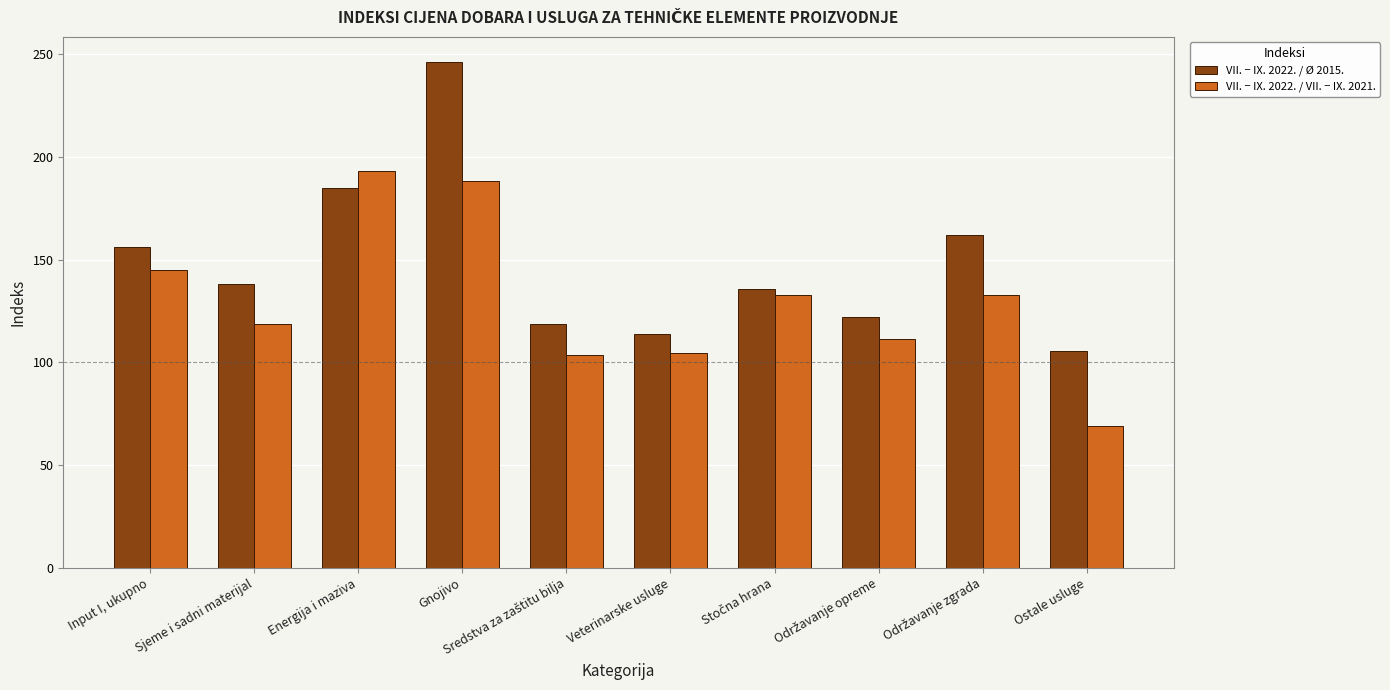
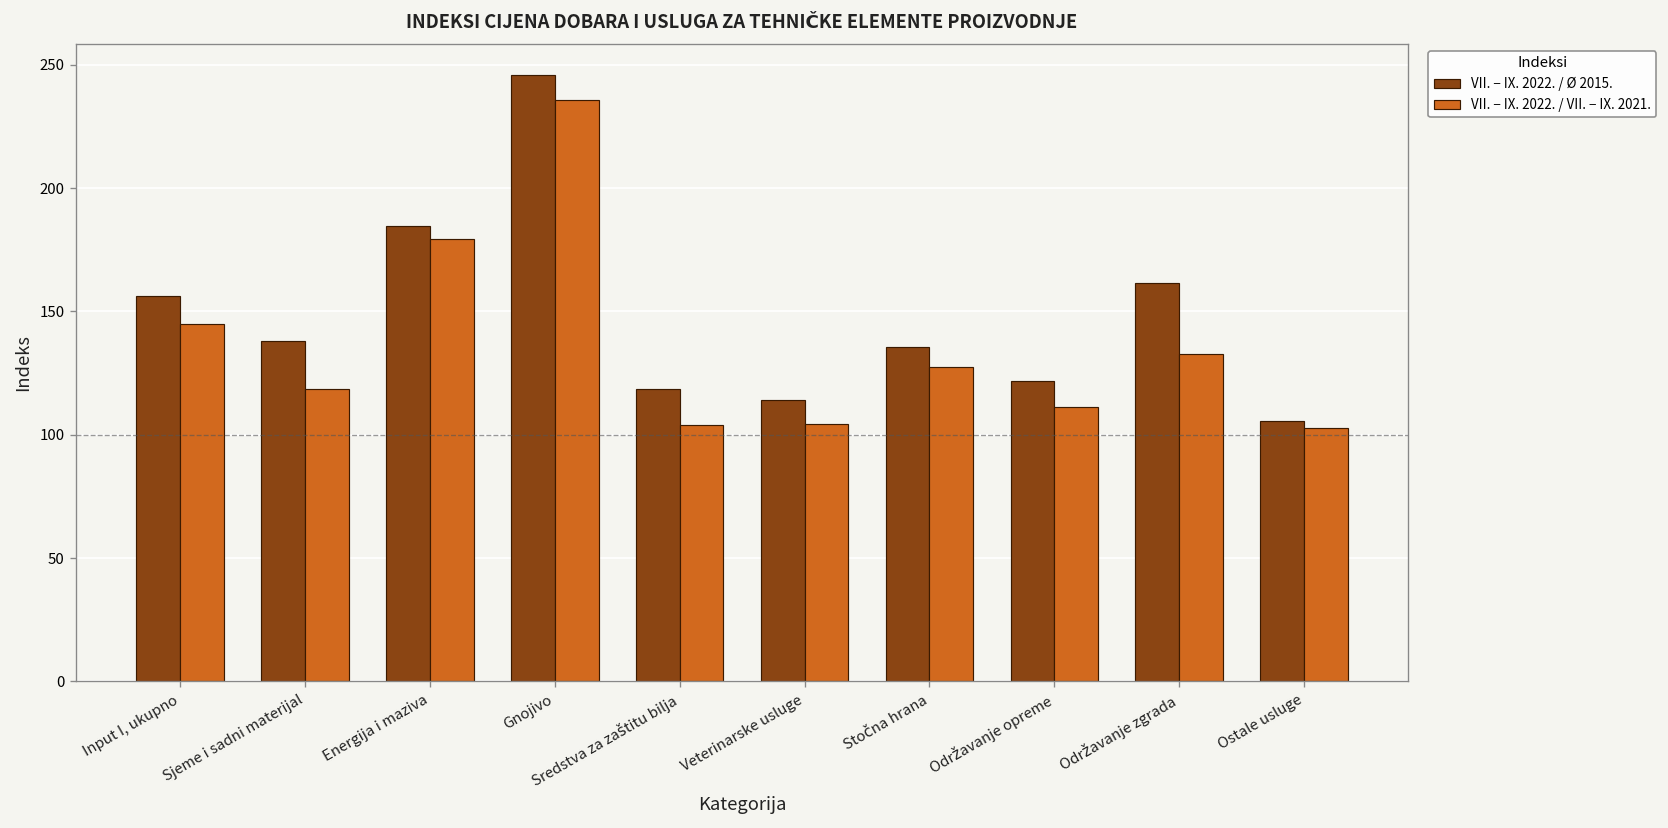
  {
    "VII. − IX. 2022. / Ø 2015.": {
      "Input I, ukupno": 156,
      "Sjeme i sadni materijal": 138,
      "Energija i maziva": 185,
      "Gnojivo": 246,
      "Sredstva za zaštitu bilja": 119,
      "Veterinarske usluge": 114,
      "Stočna hrana": 136,
      "Održavanje opreme": 122,
      "Održavanje zgrada": 162,
      "Ostale usluge": 105
    },
    "VII. − IX. 2022. / VII. − IX. 2021.": {
      "Input I, ukupno": 145,
      "Sjeme i sadni materijal": 119,
-     "Energija i maziva": 193,
-     "Gnojivo": 188,
+     "Energija i maziva": 179,
+     "Gnojivo": 236,
      "Sredstva za zaštitu bilja": 104,
      "Veterinarske usluge": 104,
-     "Stočna hrana": 133,
+     "Stočna hrana": 128,
      "Održavanje opreme": 111,
      "Održavanje zgrada": 133,
-     "Ostale usluge": 69
+     "Ostale usluge": 103
    }
  }
